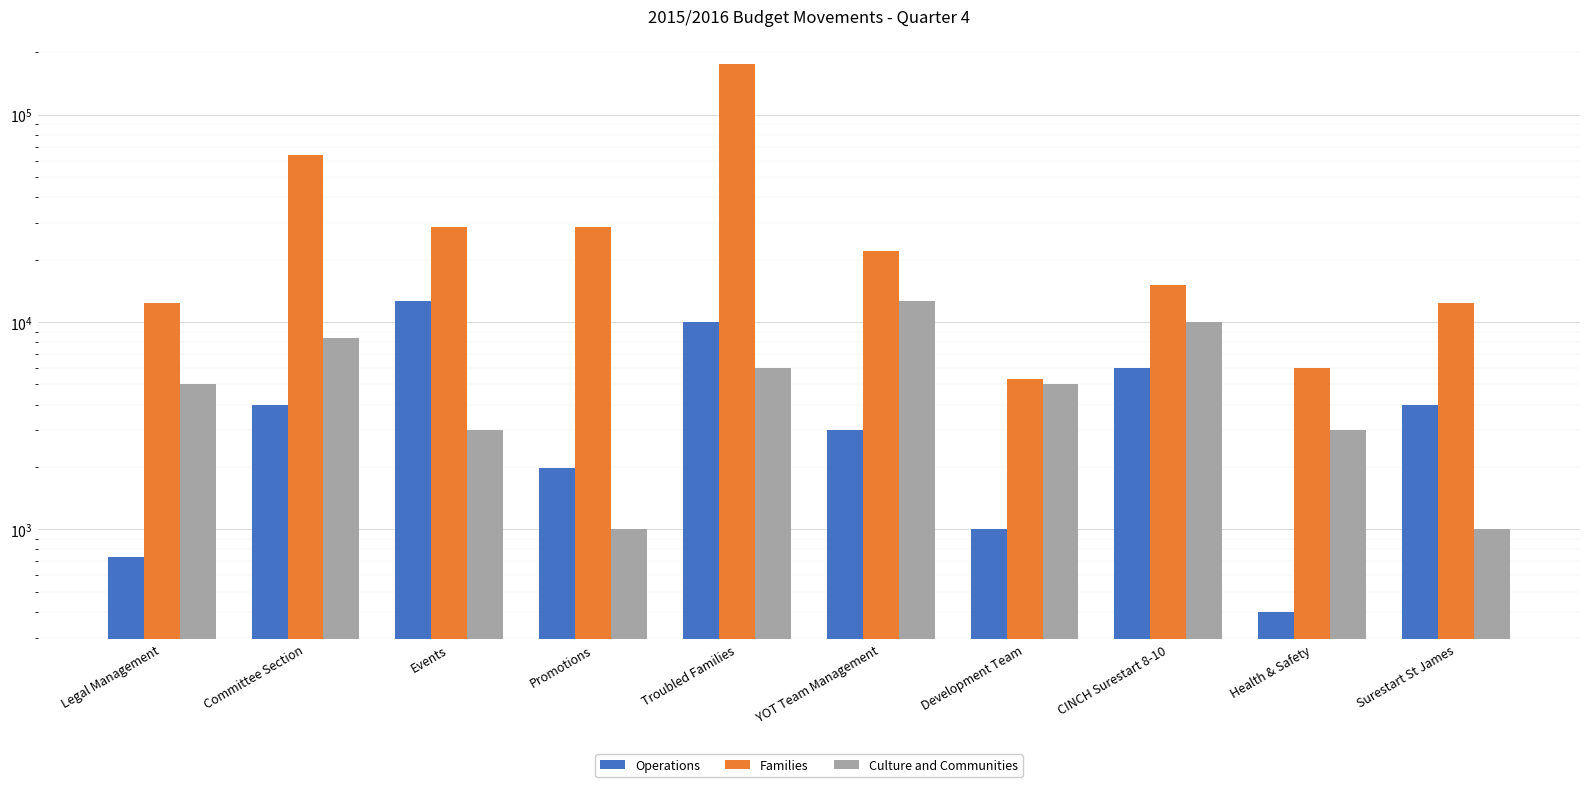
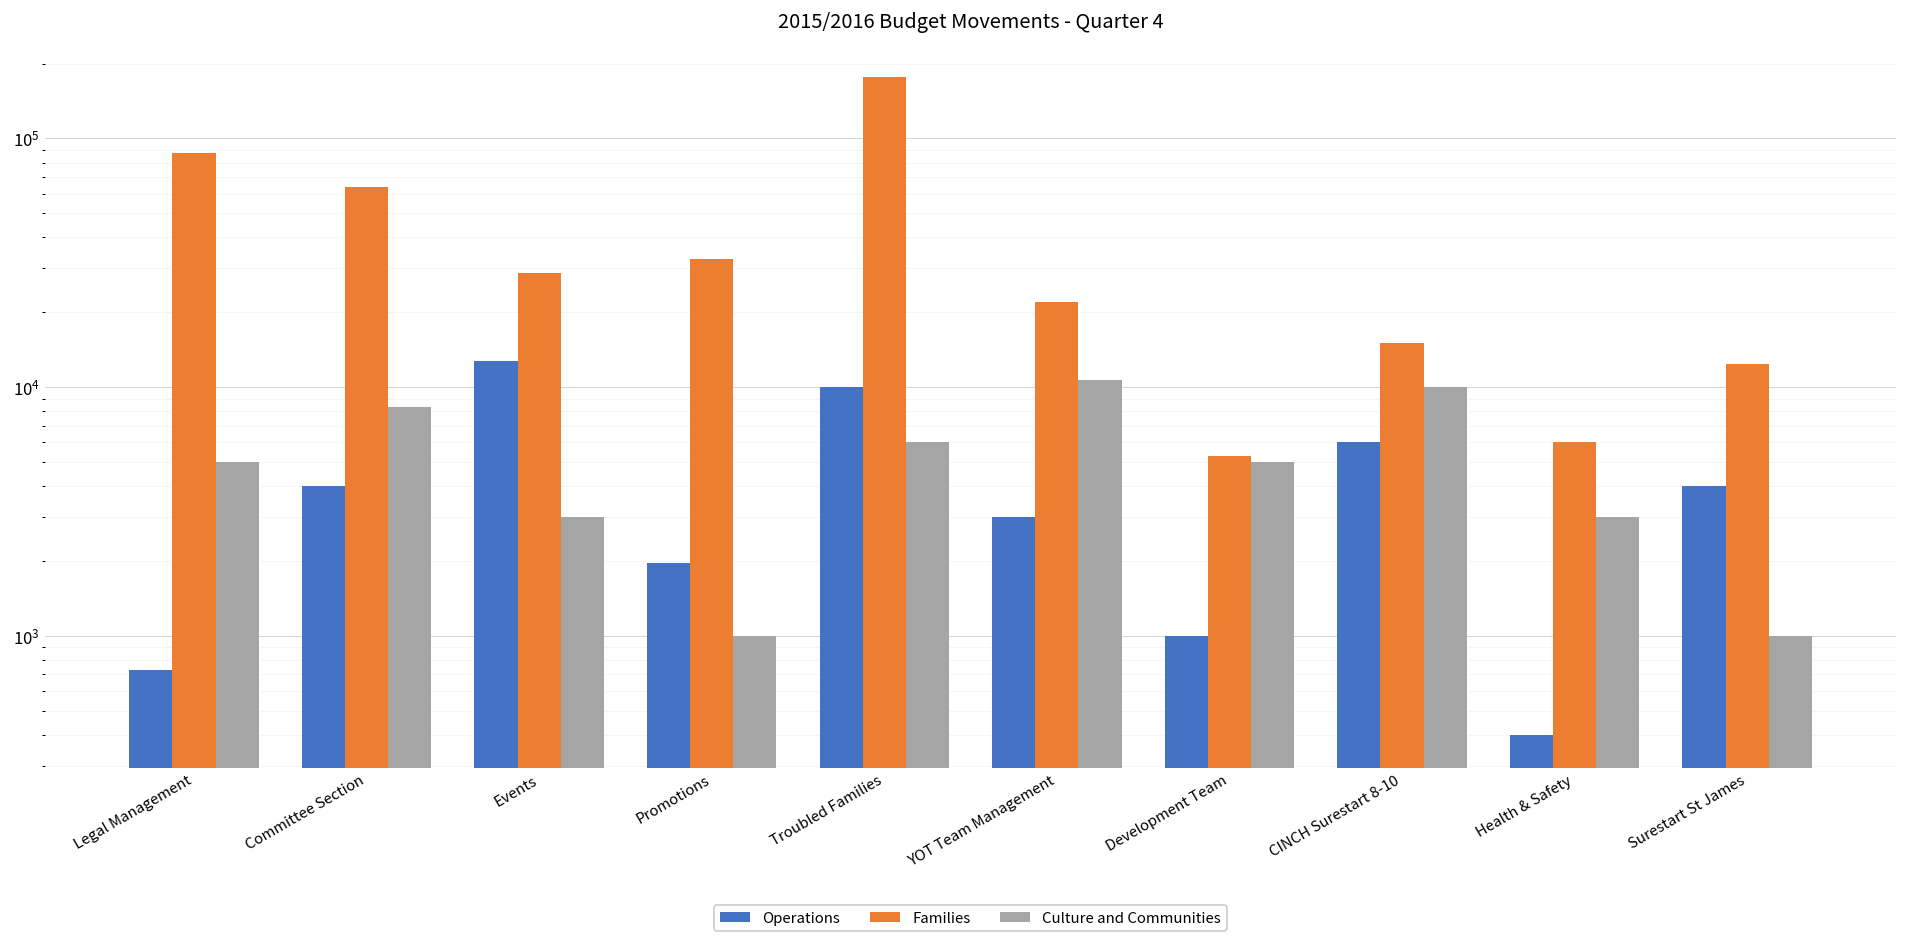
  {
    "Operations": {
      "Legal Management": 730,
      "Committee Section": 4000,
      "Events": 13000,
      "Promotions": 2000,
      "Troubled Families": 10000,
      "YOT Team Management": 3000,
      "Development Team": 1000,
      "CINCH Surestart 8-10": 6000,
      "Health & Safety": 400,
      "Surestart St James": 4000
    },
    "Families": {
-     "Legal Management": 12000,
+     "Legal Management": 87000,
      "Committee Section": 64000,
      "Events": 29000,
-     "Promotions": 29000,
+     "Promotions": 33000,
      "Troubled Families": 180000,
      "YOT Team Management": 22000,
      "Development Team": 5300,
      "CINCH Surestart 8-10": 15000,
      "Health & Safety": 6000,
      "Surestart St James": 12000
    },
    "Culture and Communities": {
      "Legal Management": 5000,
      "Committee Section": 8400,
      "Events": 3000,
      "Promotions": 1000,
      "Troubled Families": 6000,
-     "YOT Team Management": 13000,
+     "YOT Team Management": 11000,
      "Development Team": 5000,
      "CINCH Surestart 8-10": 10000,
      "Health & Safety": 3000,
      "Surestart St James": 1000
    }
  }
